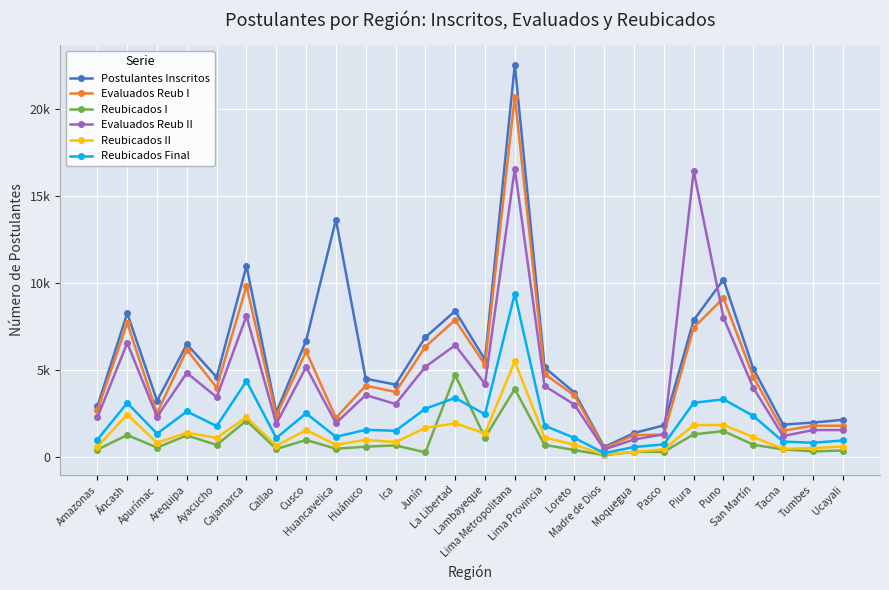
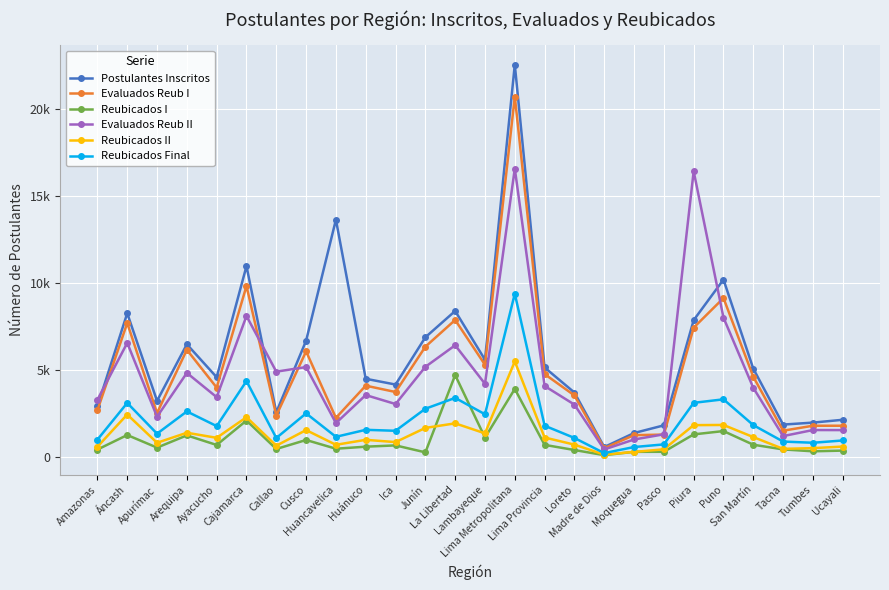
  {
    "Postulantes Inscritos": {
      "Amazonas": 2900,
      "Áncash": 8300,
      "Apurímac": 3200,
      "Arequipa": 6500,
      "Ayacucho": 4600,
      "Cajamarca": 11000,
      "Callao": 2600,
      "Cusco": 6700,
      "Huancavelica": 13600,
      "Huánuco": 4500,
      "Ica": 4200,
      "Junín": 6900,
      "La Libertad": 8400,
      "Lambayeque": 5600,
      "Lima Metropolitana": 22600,
      "Lima Provincia": 5100,
      "Loreto": 3700,
      "Pasco": 1800,
      "Piura": 7900,
      "Puno": 10200,
      "San Martín": 5100,
      "Tacna": 1800,
      "Tumbes": 2000,
      "Ucayali": 2100
    },
    "Evaluados Reub I": {
      "Amazonas": 2700,
      "Áncash": 7700,
      "Apurímac": 2500,
      "Arequipa": 6200,
      "Ayacucho": 4000,
      "Cajamarca": 9800,
      "Callao": 2400,
      "Cusco": 6100,
      "Huancavelica": 2200,
      "Huánuco": 4100,
      "Ica": 3700,
      "Junín": 6300,
      "La Libertad": 7900,
      "Lambayeque": 5300,
      "Lima Metropolitana": 20700,
      "Lima Provincia": 4800,
      "Loreto": 3500,
      "Piura": 7400,
      "Puno": 9100,
      "San Martín": 4600,
      "Tacna": 1500,
      "Tumbes": 1800,
      "Ucayali": 1800
    },
    "Reubicados I": {
      "Amazonas": 400,
      "Áncash": 1200,
      "Apurímac": 500,
      "Arequipa": 1200,
      "Ayacucho": 700,
      "Cajamarca": 2100,
      "Callao": 400,
      "Cusco": 1000,
      "Huancavelica": 500,
      "Huánuco": 600,
      "Ica": 700,
      "Junín": 300,
      "La Libertad": 4700,
      "Lambayeque": 1100,
      "Lima Metropolitana": 3900,
      "Lima Provincia": 700,
      "Loreto": 400,
      "Piura": 1300,
      "Puno": 1500,
      "San Martín": 700,
      "Tumbes": 300,
      "Ucayali": 400
    },
    "Evaluados Reub II": {
-     "Amazonas": 2300,
+     "Amazonas": 3300,
      "Áncash": 6500,
      "Apurímac": 2300,
      "Arequipa": 4800,
      "Ayacucho": 3400,
      "Cajamarca": 8100,
-     "Callao": 1900,
+     "Callao": 4900,
      "Cusco": 5200,
      "Huancavelica": 1900,
      "Huánuco": 3500,
      "Ica": 3000,
      "Junín": 5200,
      "La Libertad": 6400,
      "Lambayeque": 4200,
      "Lima Metropolitana": 16600,
      "Lima Provincia": 4100,
      "Loreto": 3000,
      "Moquegua": 1000,
      "Piura": 16400,
      "Puno": 8000,
      "San Martín": 4000,
      "Tacna": 1200,
      "Tumbes": 1500,
      "Ucayali": 1500
    },
    "Reubicados II": {
      "Amazonas": 600,
      "Áncash": 2400,
      "Apurímac": 800,
      "Arequipa": 1400,
      "Ayacucho": 1100,
      "Cajamarca": 2300,
      "Callao": 600,
      "Cusco": 1500,
      "Huancavelica": 700,
      "Huánuco": 1000,
      "Ica": 800,
      "Junín": 1700,
      "La Libertad": 1900,
      "Lambayeque": 1300,
      "Lima Metropolitana": 5500,
      "Lima Provincia": 1100,
      "Loreto": 700,
      "Piura": 1800,
      "Puno": 1800,
      "San Martín": 1100,
      "Tumbes": 500,
      "Ucayali": 600
    },
    "Reubicados Final": {
      "Amazonas": 1000,
      "Áncash": 3100,
      "Apurímac": 1300,
      "Arequipa": 2600,
      "Ayacucho": 1800,
      "Cajamarca": 4400,
      "Callao": 1100,
      "Cusco": 2500,
      "Huancavelica": 1100,
      "Huánuco": 1500,
      "Ica": 1500,
      "Junín": 2800,
      "La Libertad": 3400,
      "Lambayeque": 2400,
      "Lima Metropolitana": 9400,
      "Lima Provincia": 1800,
      "Loreto": 1100,
      "Moquegua": 600,
      "Pasco": 700,
      "Piura": 3100,
      "Puno": 3300,
-     "San Martín": 2300,
+     "San Martín": 1800,
      "Tacna": 900,
      "Tumbes": 800,
      "Ucayali": 900
    }
  }
